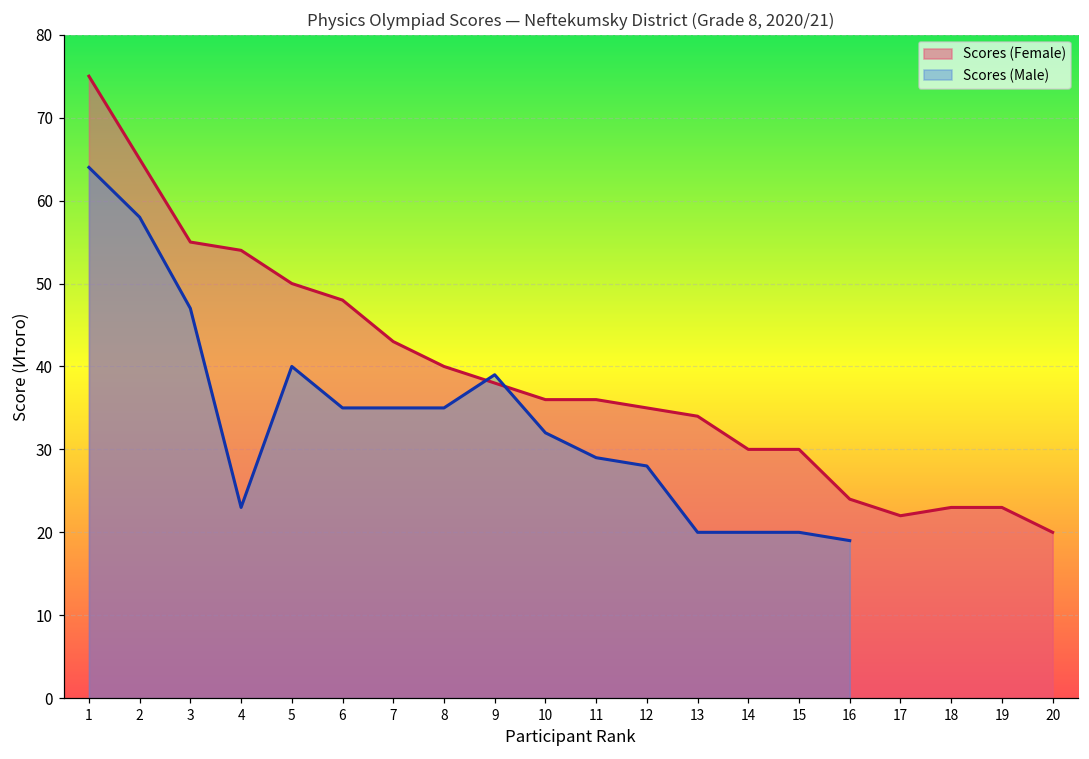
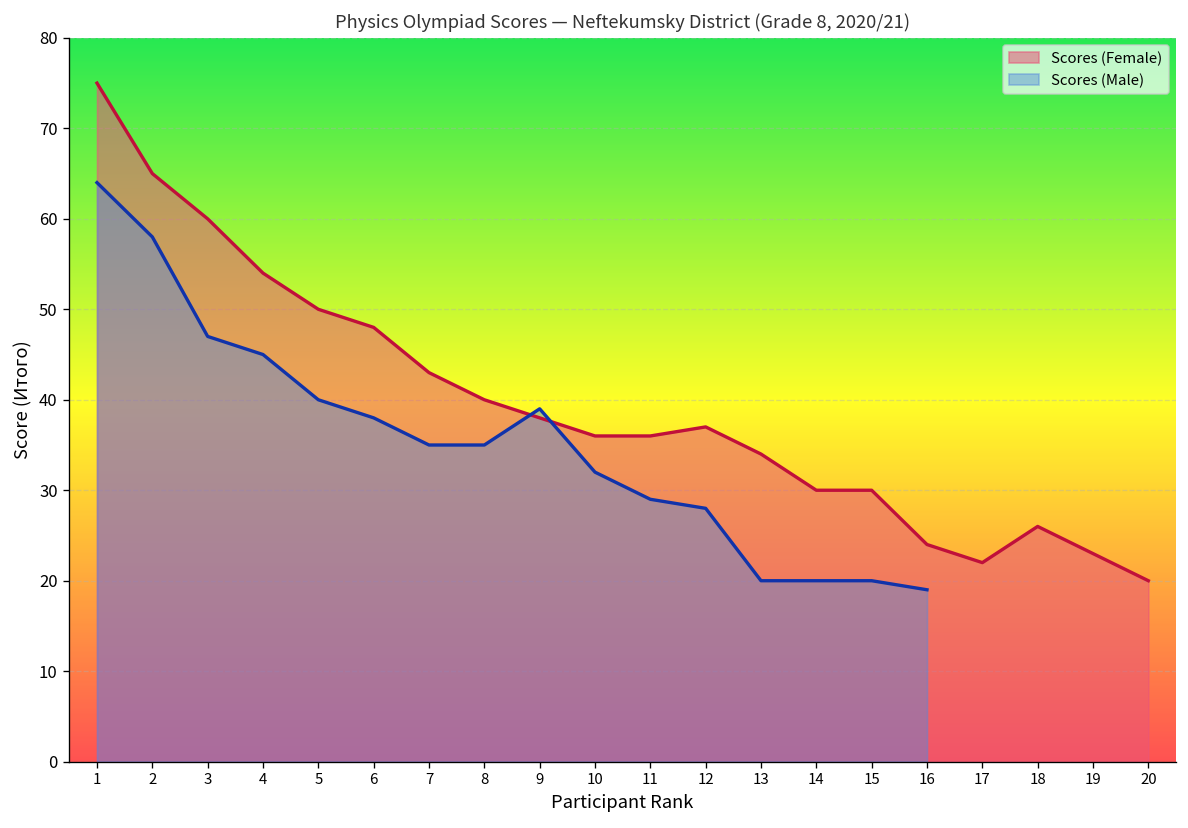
  {
    "Scores (Female)": {
      "1": 75,
      "2": 65,
-     "3": 55,
+     "3": 60,
      "4": 54,
      "5": 50,
      "6": 48,
      "7": 43,
      "8": 40,
      "9": 38,
      "10": 36,
      "11": 36,
-     "12": 35,
+     "12": 37,
      "13": 34,
      "14": 30,
      "15": 30,
      "16": 24,
      "17": 22,
-     "18": 23,
+     "18": 26,
      "19": 23,
      "20": 20
    },
    "Scores (Male)": {
      "1": 64,
      "2": 58,
      "3": 47,
-     "4": 23,
+     "4": 45,
      "5": 40,
-     "6": 35,
+     "6": 38,
      "7": 35,
      "8": 35,
      "9": 39,
      "10": 32,
      "11": 29,
      "12": 28,
      "13": 20,
      "14": 20,
      "15": 20,
      "16": 19
    }
  }
